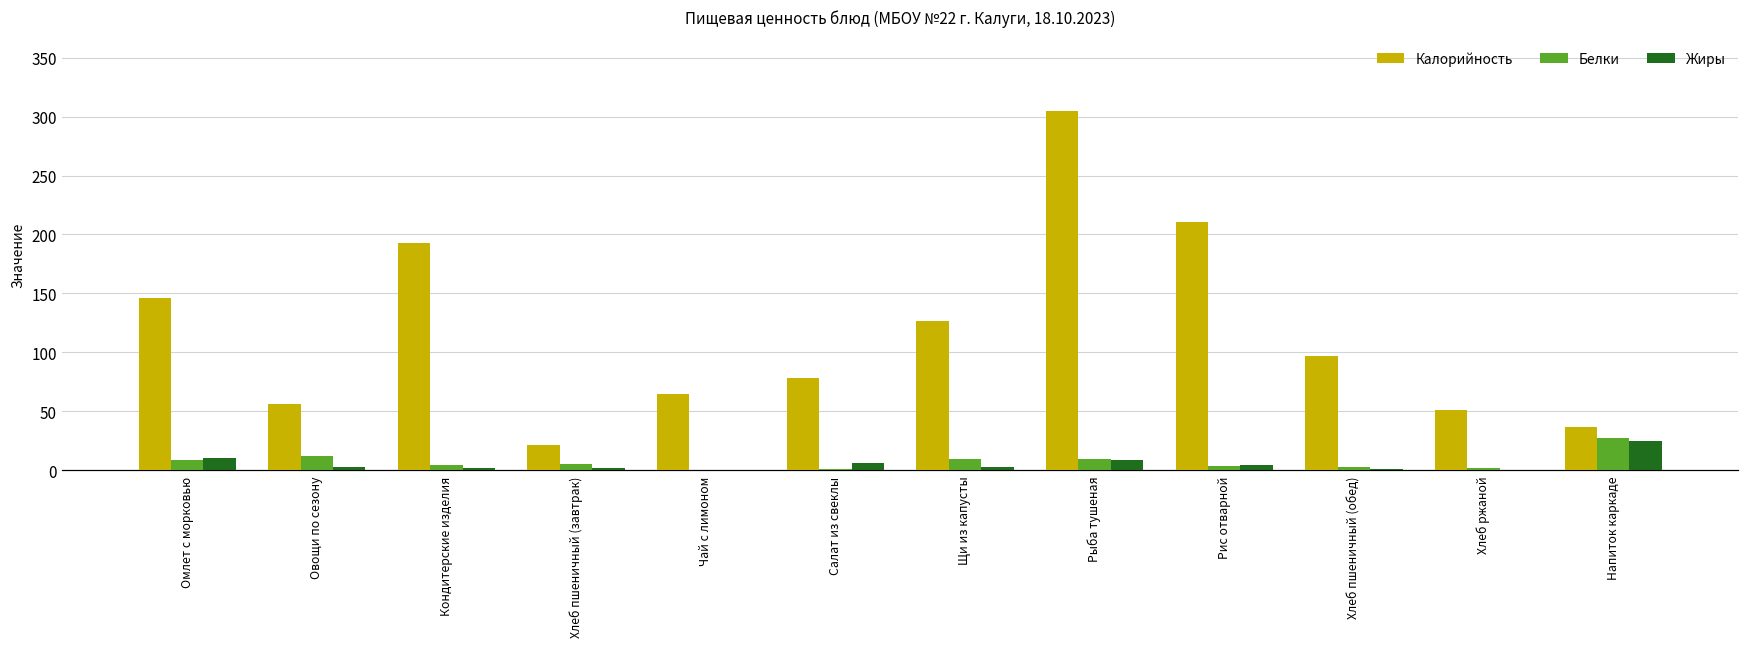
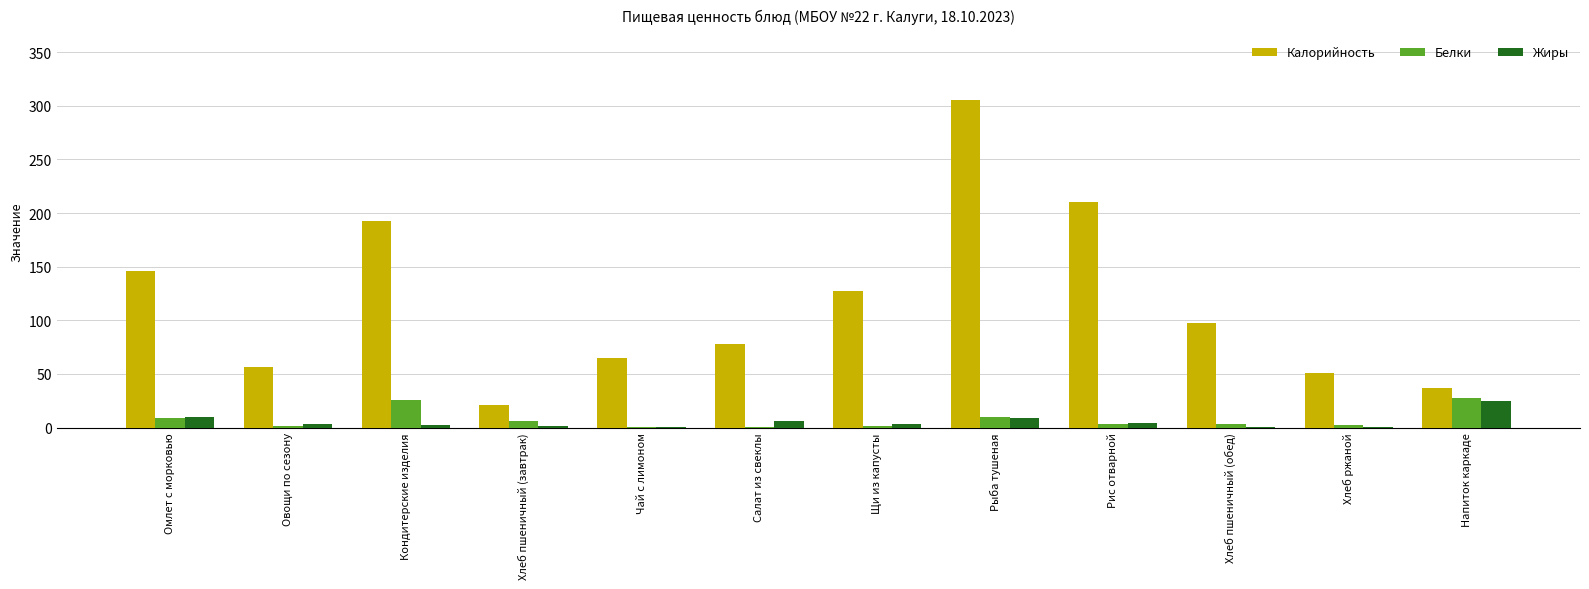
  {
    "Калорийность": {
      "Омлет с морковью": 146,
      "Овощи по сезону": 56,
      "Кондитерские изделия": 193,
      "Хлеб пшеничный (завтрак)": 21,
      "Чай с лимоном": 65,
      "Салат из свеклы": 78,
      "Щи из капусты": 127,
      "Рыба тушеная": 305,
      "Рис отварной": 210,
      "Хлеб пшеничный (обед)": 97,
      "Хлеб ржаной": 51,
      "Напиток каркаде": 37
    },
    "Белки": {
      "Омлет с морковью": 9,
-     "Овощи по сезону": 12,
-     "Кондитерские изделия": 5,
+     "Овощи по сезону": 1,
+     "Кондитерские изделия": 25,
      "Хлеб пшеничный (завтрак)": 6,
-     "Щи из капусты": 10,
+     "Щи из капусты": 1,
      "Рыба тушеная": 10,
      "Рис отварной": 4,
      "Хлеб пшеничный (обед)": 3,
      "Напиток каркаде": 27
    },
    "Жиры": {
      "Омлет с морковью": 10,
      "Овощи по сезону": 3,
      "Салат из свеклы": 6,
      "Щи из капусты": 3,
      "Рыба тушеная": 9,
      "Рис отварной": 4,
      "Напиток каркаде": 25
    }
  }
